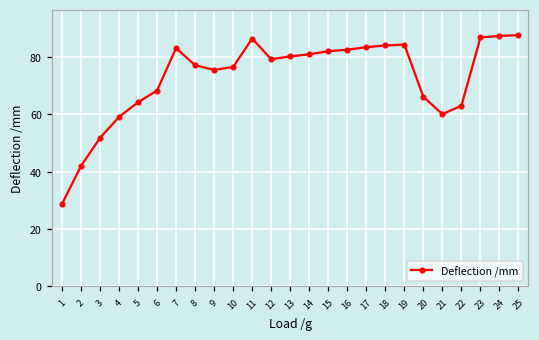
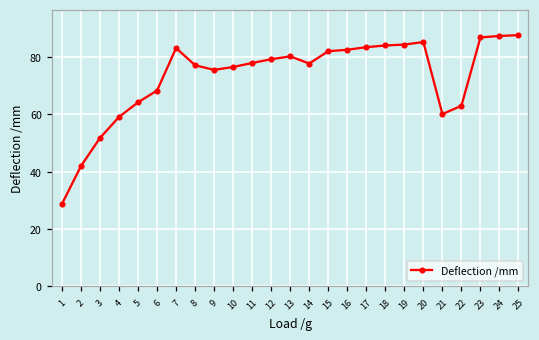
  {
    "1": 29,
    "2": 42,
    "3": 52,
    "4": 59,
    "5": 64,
    "6": 68,
    "7": 83,
    "8": 77,
    "9": 75,
    "10": 76,
-   "11": 86,
+   "11": 78,
    "12": 79,
    "13": 80,
-   "14": 81,
+   "14": 78,
    "15": 82,
    "16": 82,
    "17": 83,
    "18": 84,
    "19": 84,
-   "20": 66,
+   "20": 85,
    "21": 60,
    "22": 63,
    "23": 87,
    "24": 87,
    "25": 88
  }
